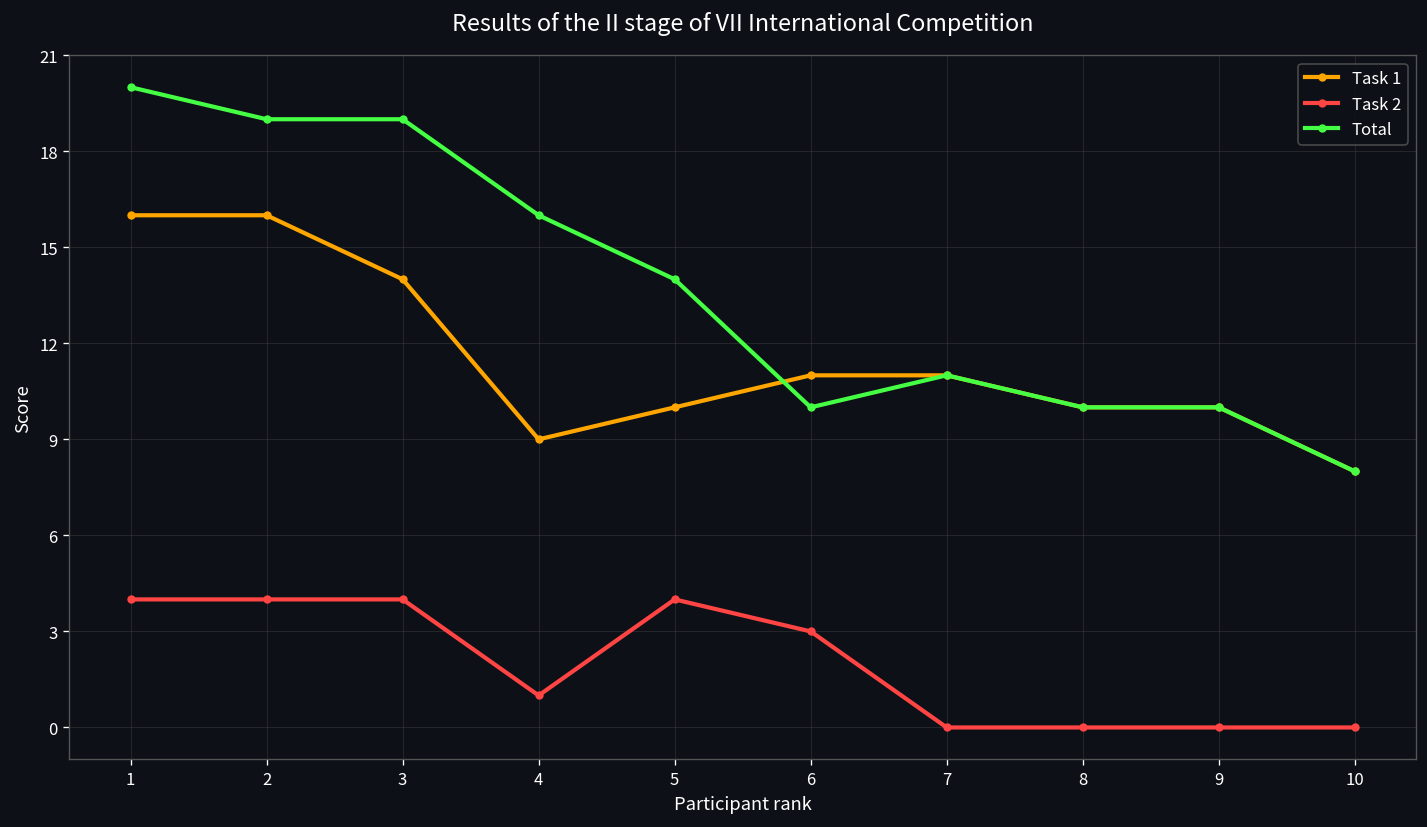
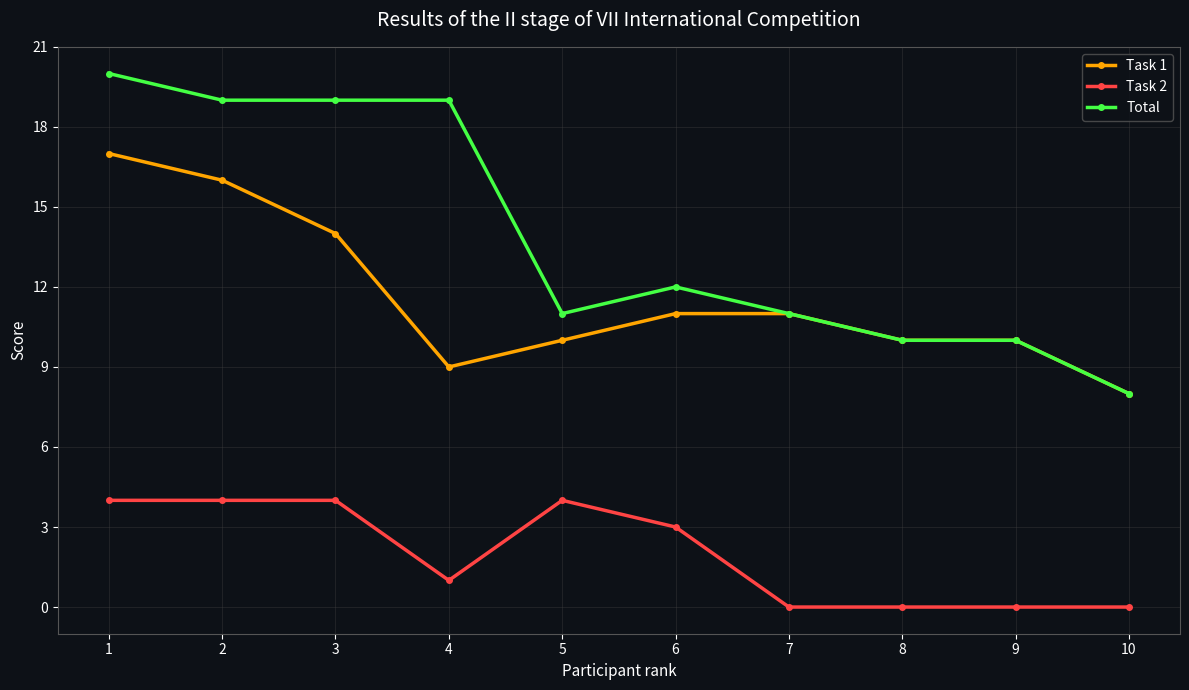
  {
    "Task 1": {
-     "1": 16,
+     "1": 17,
      "2": 16,
      "3": 14,
      "4": 9,
      "5": 10,
      "6": 11
    },
    "Task 2": {
      "1": 4,
      "2": 4,
      "3": 4,
      "4": 1,
      "5": 4,
      "6": 3,
      "7": 0,
      "8": 0,
      "9": 0,
      "10": 0
    },
    "Total": {
      "1": 20,
      "2": 19,
      "3": 19,
-     "4": 16,
-     "5": 14,
-     "6": 10
+     "4": 19,
+     "5": 11,
+     "6": 12
    }
  }
